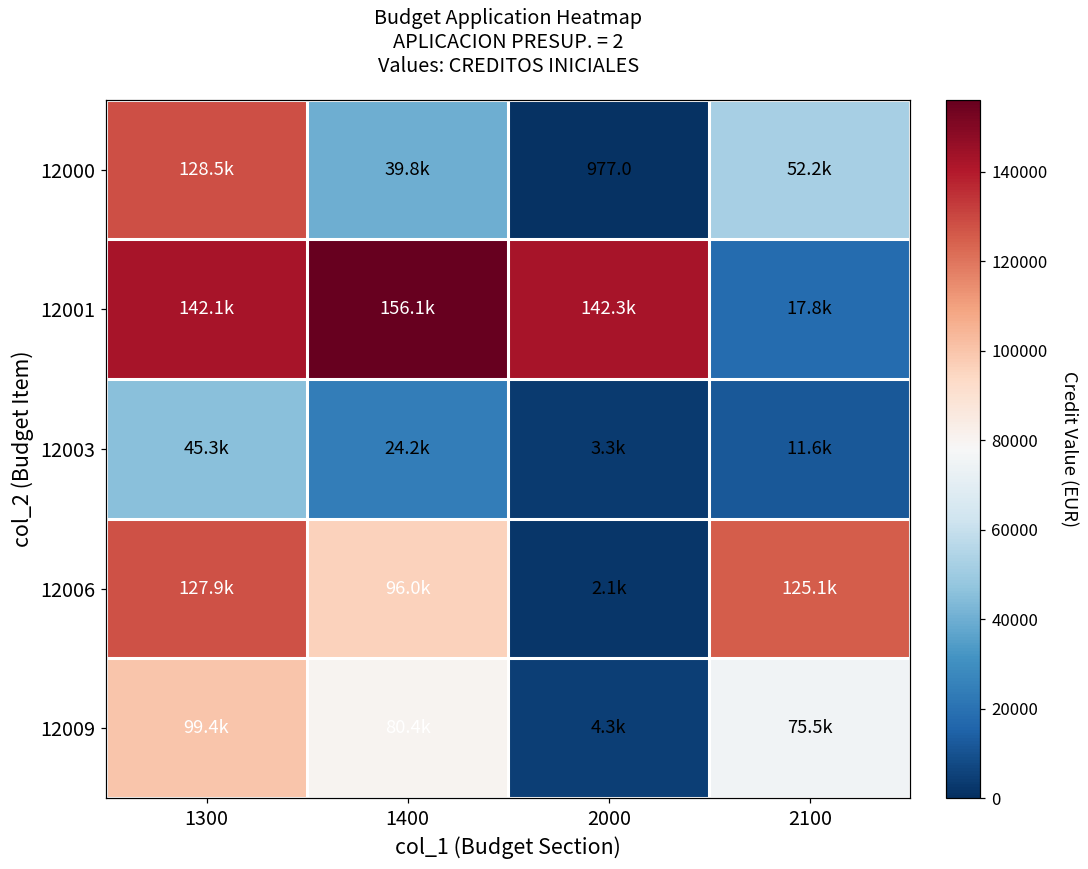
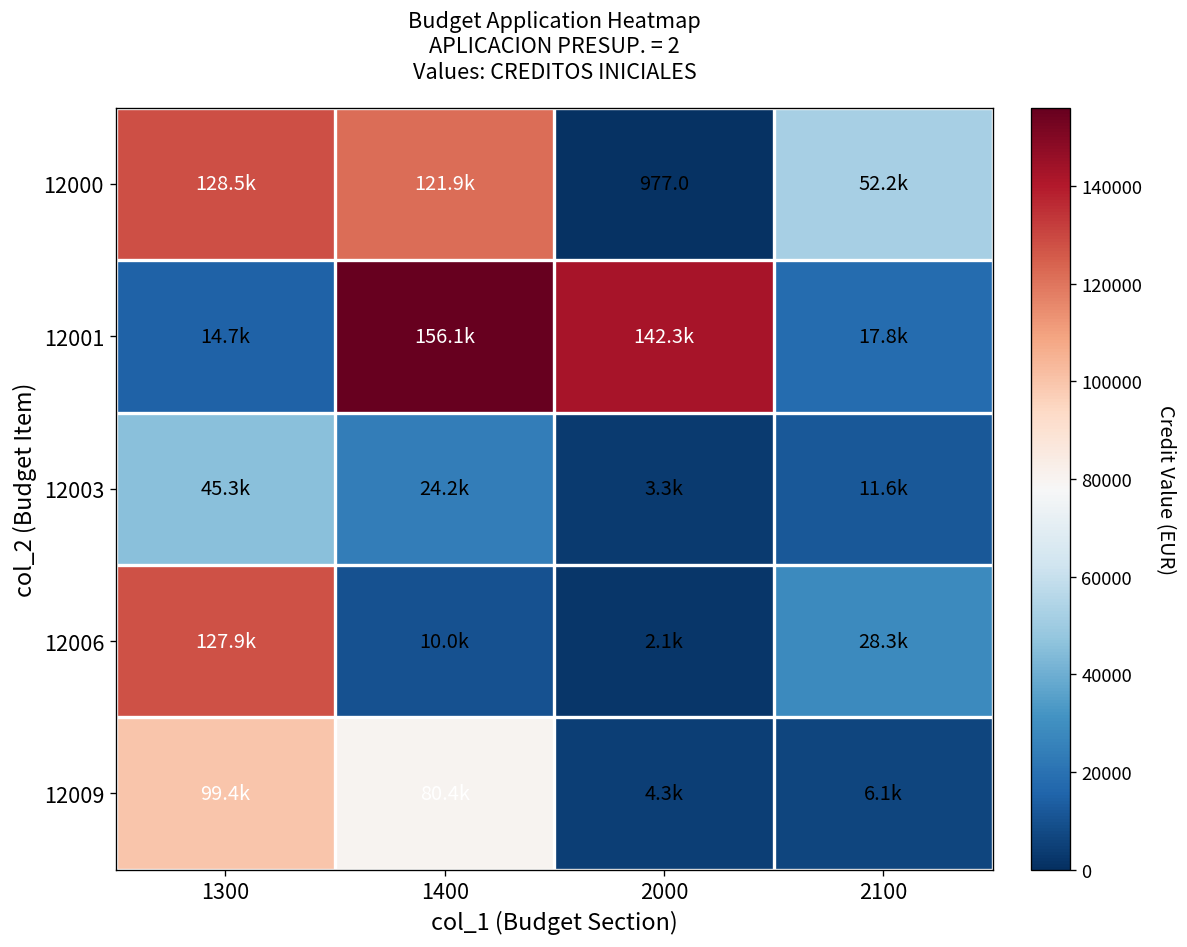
  {
    "12000": {
      "1300": "128.5k",
-     "1400": "39.8k",
+     "1400": "121.9k",
      "2000": "977.0",
      "2100": "52.2k"
    },
    "12001": {
-     "1300": "142.1k",
+     "1300": "14.7k",
      "1400": "156.1k",
      "2000": "142.3k",
      "2100": "17.8k"
    },
    "12003": {
      "1300": "45.3k",
      "1400": "24.2k",
      "2000": "3.3k",
      "2100": "11.6k"
    },
    "12006": {
      "1300": "127.9k",
-     "1400": "96.0k",
+     "1400": "10.0k",
      "2000": "2.1k",
-     "2100": "125.1k"
+     "2100": "28.3k"
    },
    "12009": {
      "1300": "99.4k",
      "2000": "4.3k",
-     "2100": "75.5k"
+     "2100": "6.1k"
    }
  }
